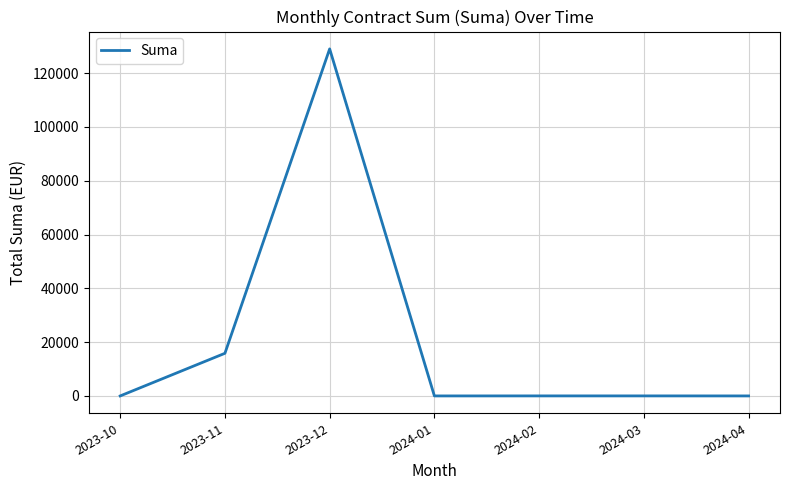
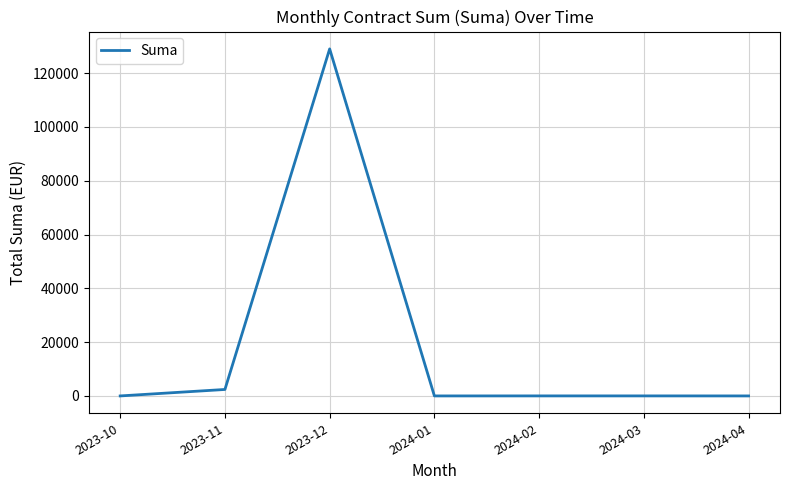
  {
    "2023-10": 0,
-   "2023-11": 16000,
+   "2023-11": 2000,
    "2023-12": 129000,
    "2024-01": 0,
    "2024-02": 0,
    "2024-03": 0,
    "2024-04": 0
  }
